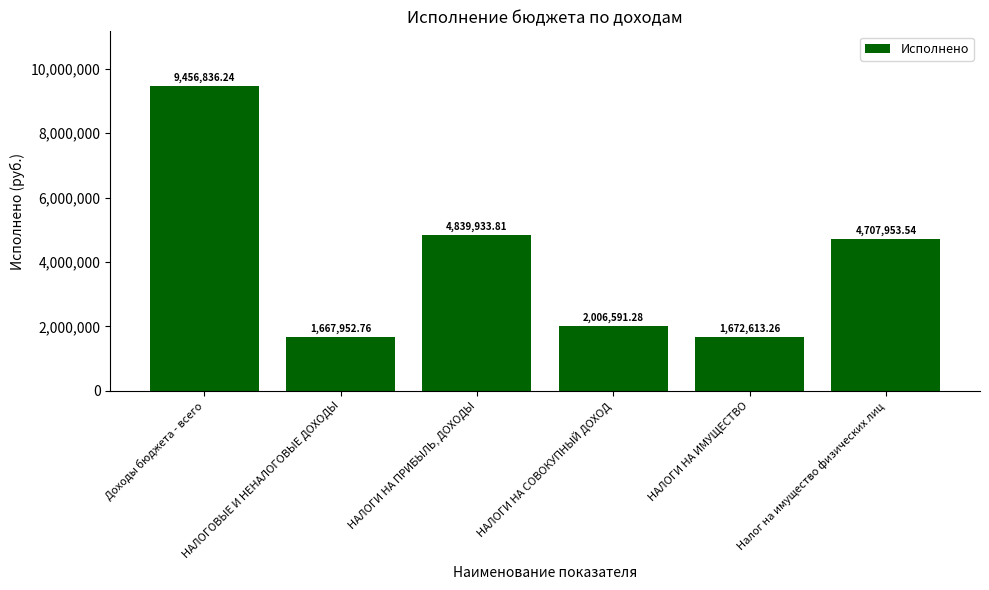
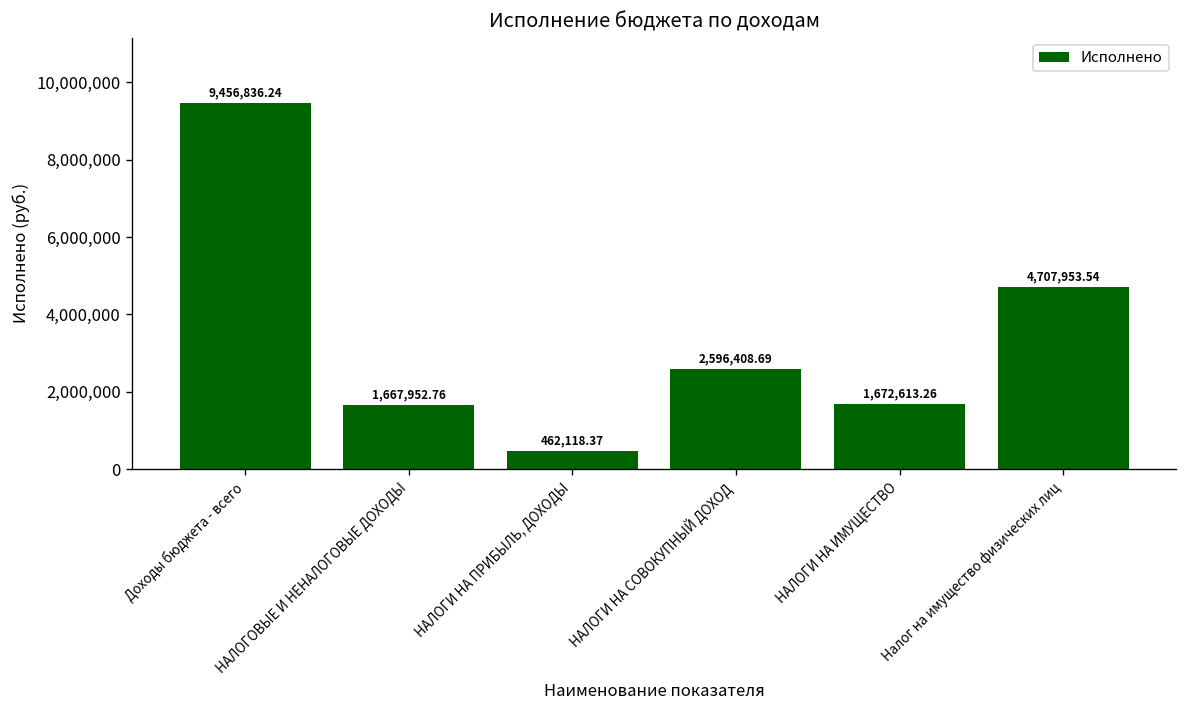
  {
    "Доходы бюджета - всего": "9,456,836.24",
    "НАЛОГОВЫЕ И НЕНАЛОГОВЫЕ ДОХОДЫ": "1,667,952.76",
-   "НАЛОГИ НА ПРИБЫЛЬ, ДОХОДЫ": "4,839,933.81",
-   "НАЛОГИ НА СОВОКУПНЫЙ ДОХОД": "2,006,591.28",
+   "НАЛОГИ НА ПРИБЫЛЬ, ДОХОДЫ": "462,118.37",
+   "НАЛОГИ НА СОВОКУПНЫЙ ДОХОД": "2,596,408.69",
    "НАЛОГИ НА ИМУЩЕСТВО": "1,672,613.26",
    "Налог на имущество физических лиц": "4,707,953.54"
  }
